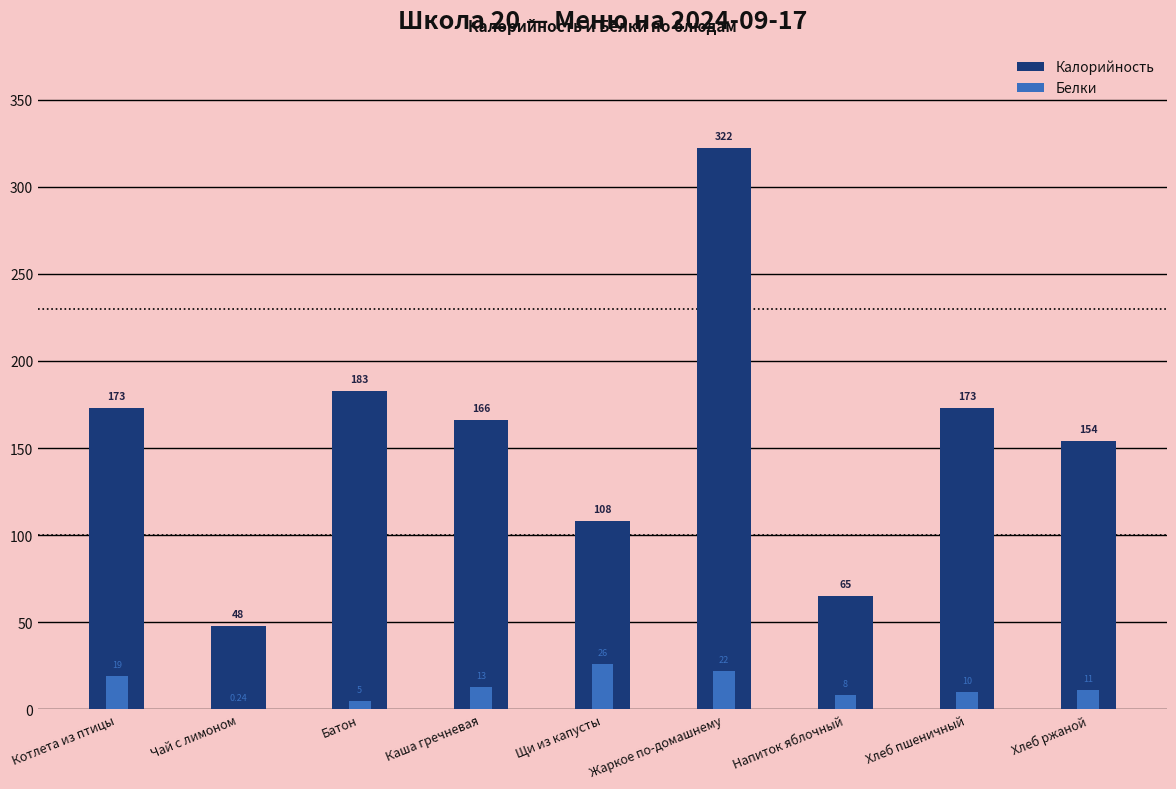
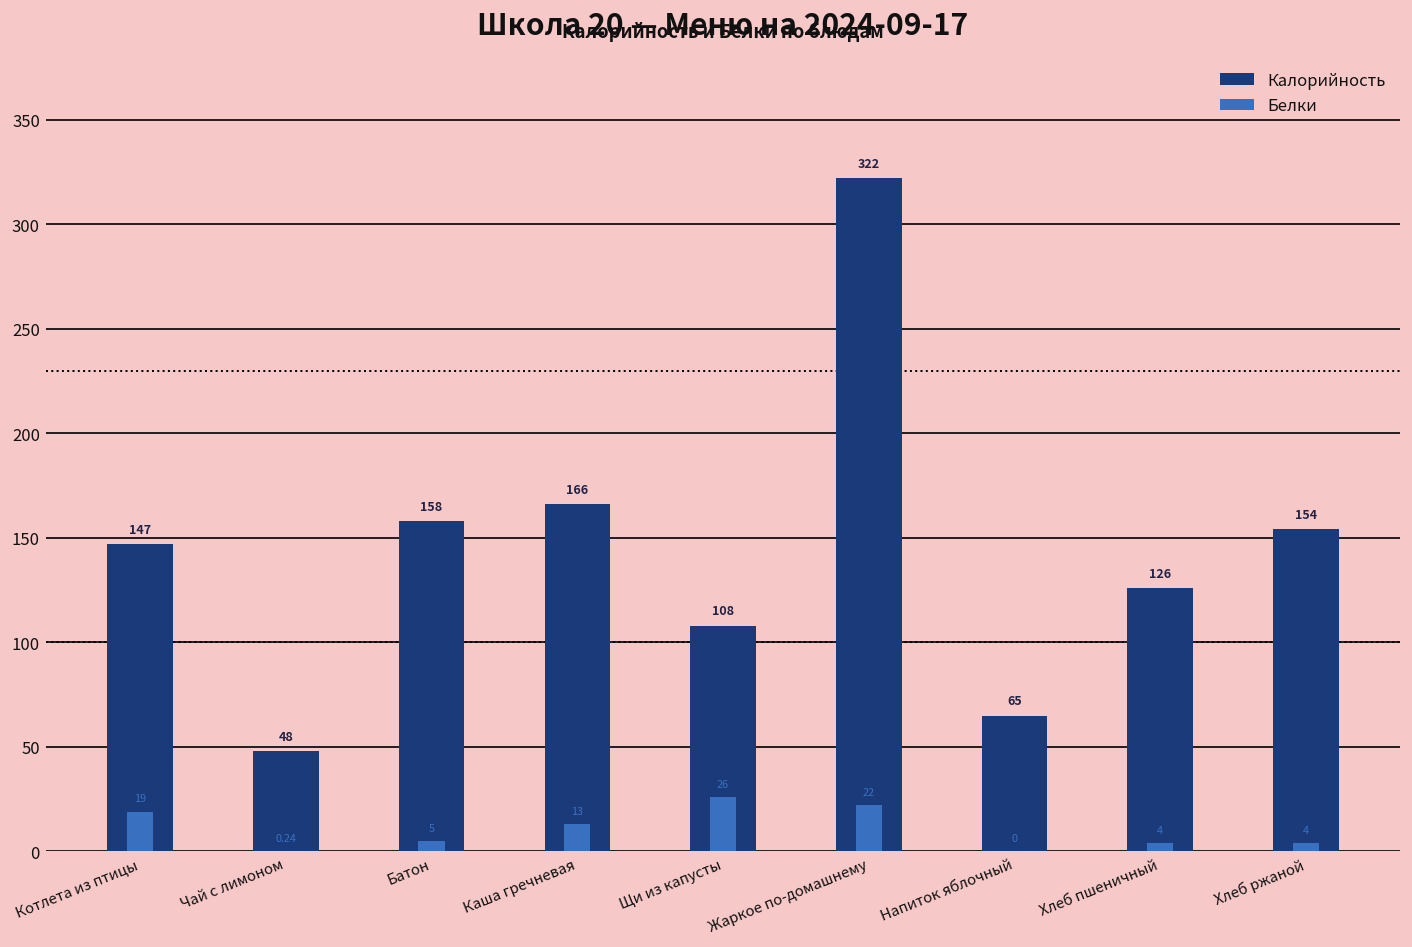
  {
    "Калорийность": {
-     "Котлета из птицы": 173,
+     "Котлета из птицы": 147,
      "Чай с лимоном": 48,
-     "Батон": 183,
+     "Батон": 158,
      "Каша гречневая": 166,
      "Щи из капусты": 108,
      "Жаркое по-домашнему": 322,
      "Напиток яблочный": 65,
-     "Хлеб пшеничный": 173,
+     "Хлеб пшеничный": 126,
      "Хлеб ржаной": 154
    },
    "Белки": {
      "Чай с лимоном": 0.24,
-     "Напиток яблочный": 8,
-     "Хлеб пшеничный": 10,
-     "Хлеб ржаной": 11
+     "Напиток яблочный": 0,
+     "Хлеб пшеничный": 4,
+     "Хлеб ржаной": 4
    }
  }
